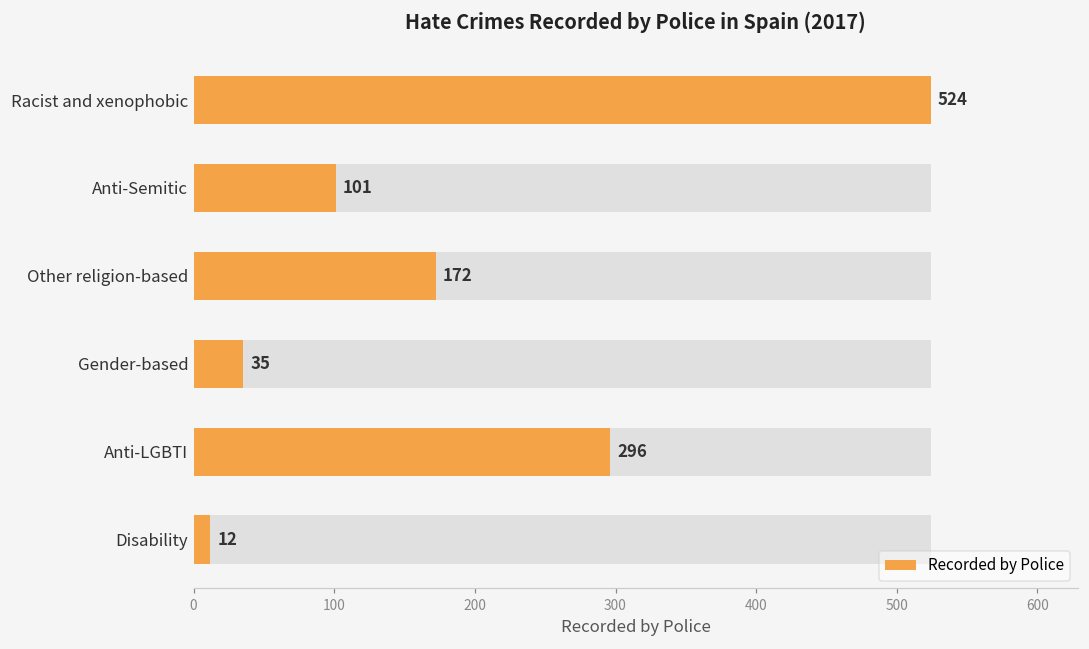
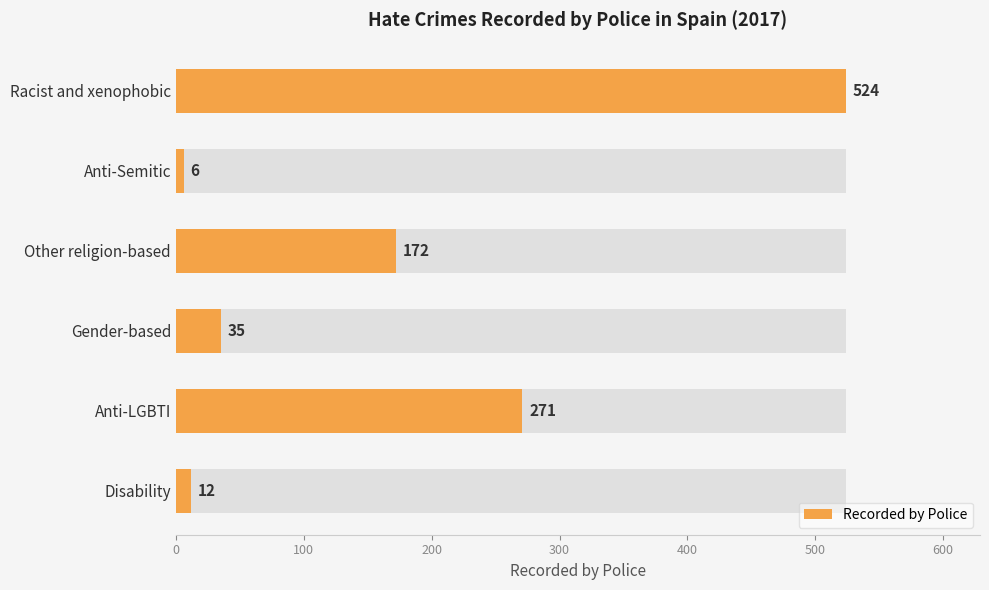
  {
    "Recorded by Police": {
      "Racist and xenophobic": 524,
-     "Anti-Semitic": 101,
-     "Anti-LGBTI": 296
+     "Anti-Semitic": 6,
+     "Anti-LGBTI": 271
    }
  }
